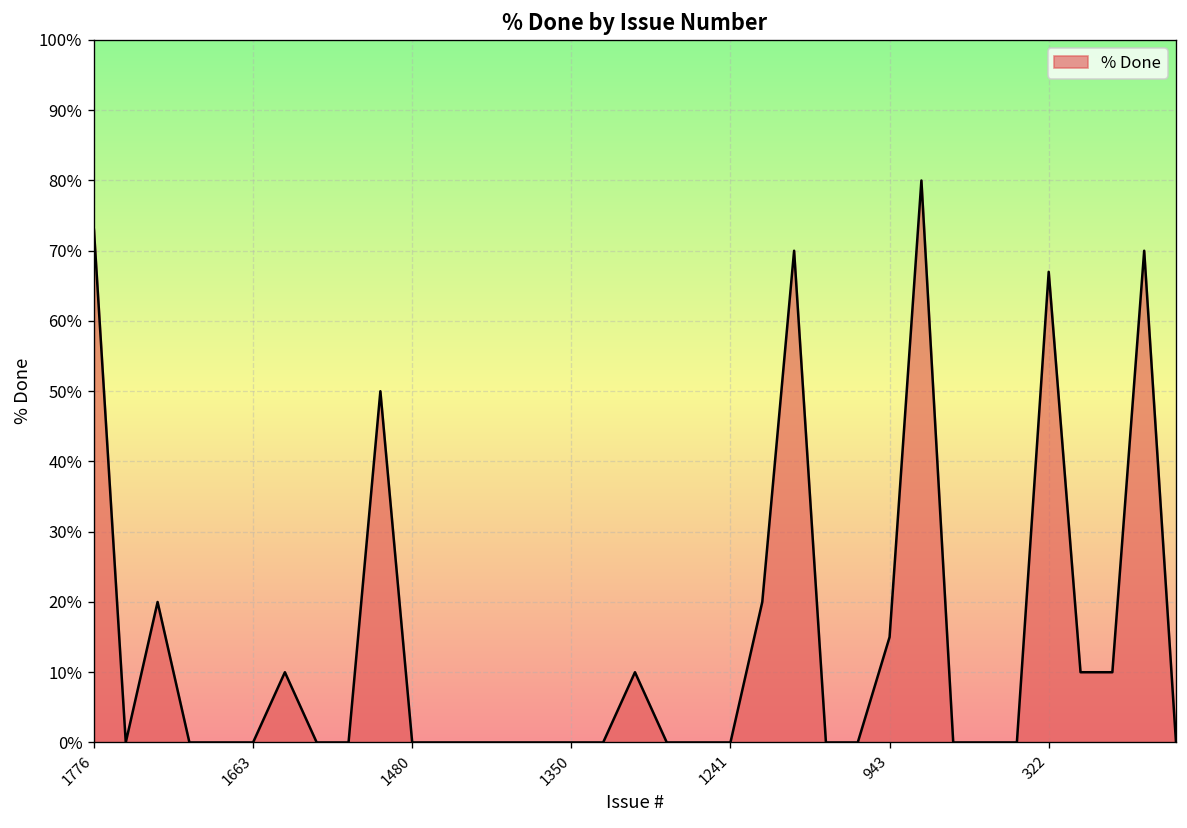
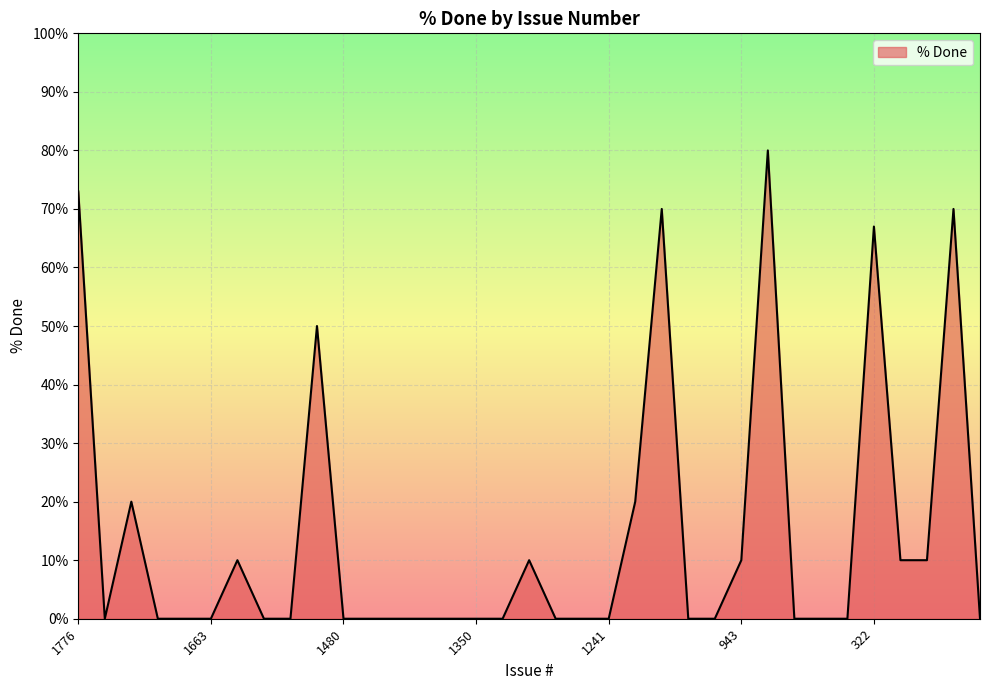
  {
    "1776": "73%",
    "1663": "0%",
    "1480": "0%",
    "1350": "0%",
    "1241": "0%",
-   "943": "15%",
+   "943": "10%",
    "322": "67%"
  }
